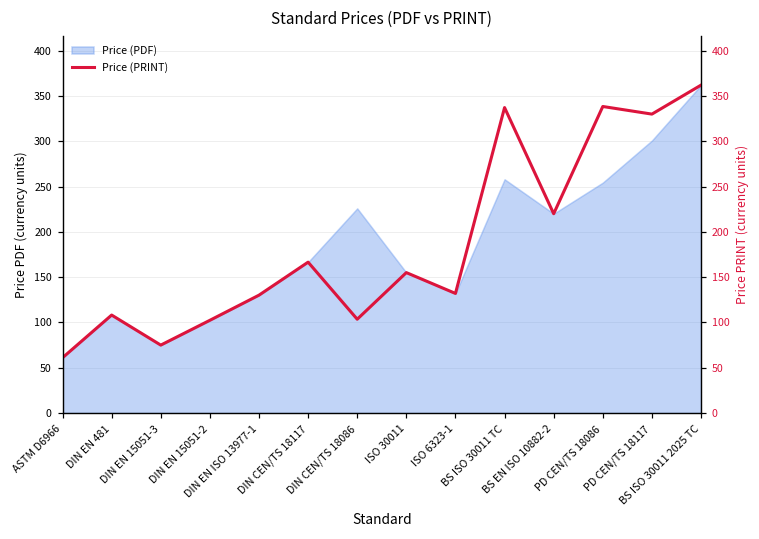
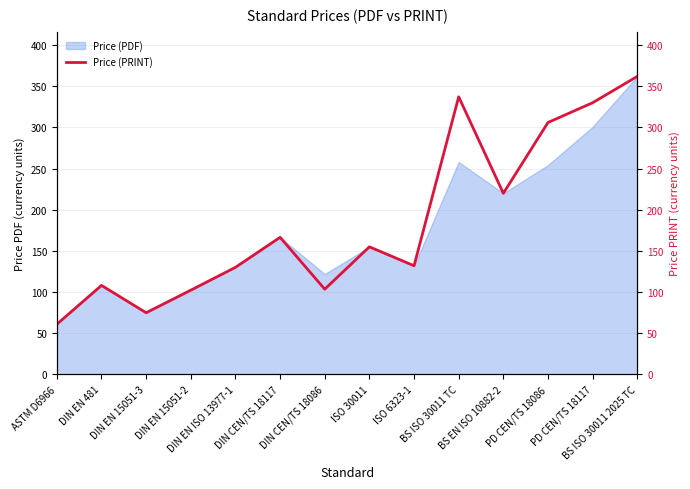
  {
    "Price (PDF)": {
      "ASTM D6966": 60,
      "DIN EN 481": 110,
      "DIN EN 15051-3": 70,
      "DIN EN 15051-2": 100,
      "DIN EN ISO 13977-1": 130,
      "DIN CEN/TS 18117": 170,
-     "DIN CEN/TS 18086": 230,
+     "DIN CEN/TS 18086": 120,
      "ISO 30011": 160,
      "ISO 6323-1": 130,
      "BS ISO 30011 TC": 260,
      "BS EN ISO 10882-2": 220,
      "PD CEN/TS 18086": 250,
      "PD CEN/TS 18117": 300,
      "BS ISO 30011 2025 TC": 360
    },
    "Price (PRINT)": {
      "ASTM D6966": 60,
      "DIN EN 481": 110,
      "DIN EN 15051-3": 70,
      "DIN EN 15051-2": 100,
      "DIN EN ISO 13977-1": 130,
      "DIN CEN/TS 18117": 170,
      "DIN CEN/TS 18086": 100,
      "ISO 30011": 160,
      "ISO 6323-1": 130,
      "BS ISO 30011 TC": 340,
      "BS EN ISO 10882-2": 220,
-     "PD CEN/TS 18086": 340,
+     "PD CEN/TS 18086": 310,
      "PD CEN/TS 18117": 330,
      "BS ISO 30011 2025 TC": 360
    }
  }
